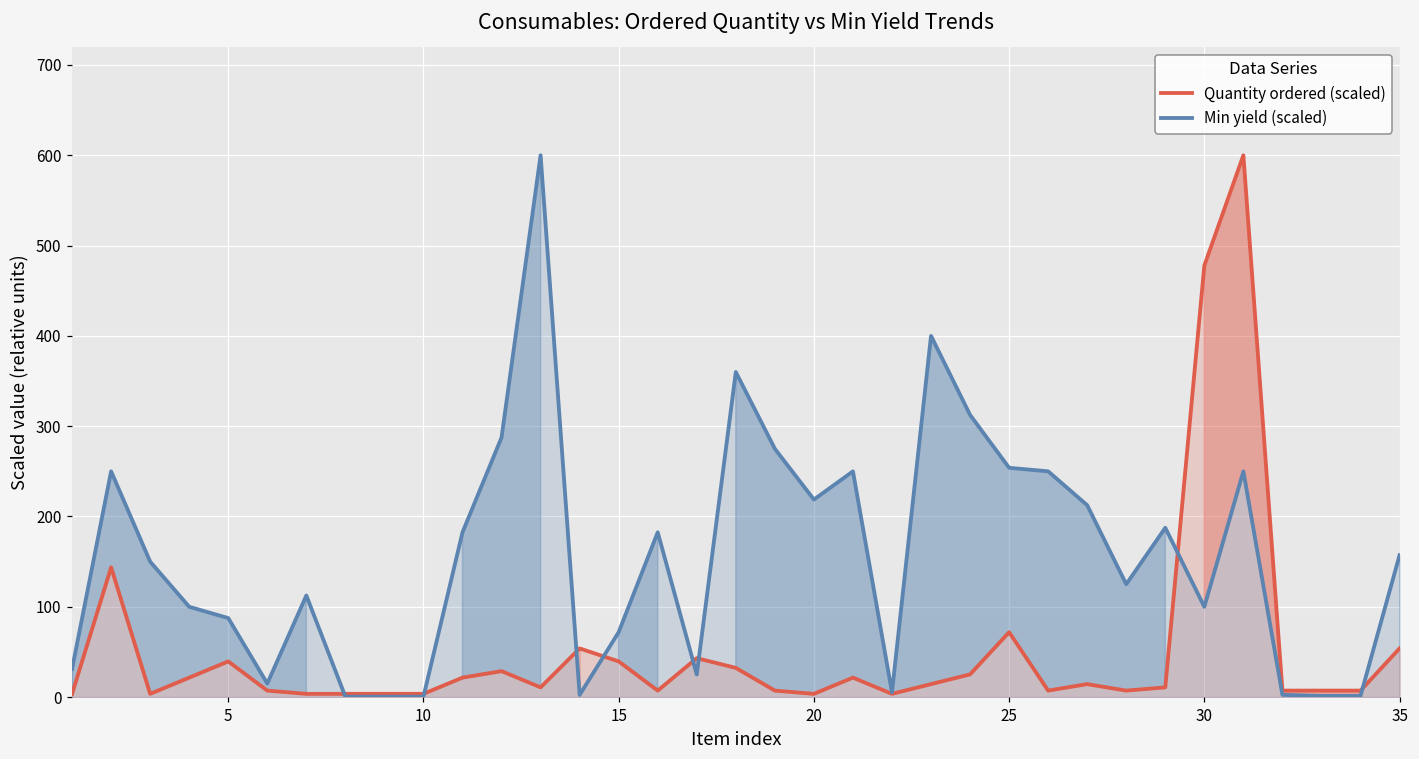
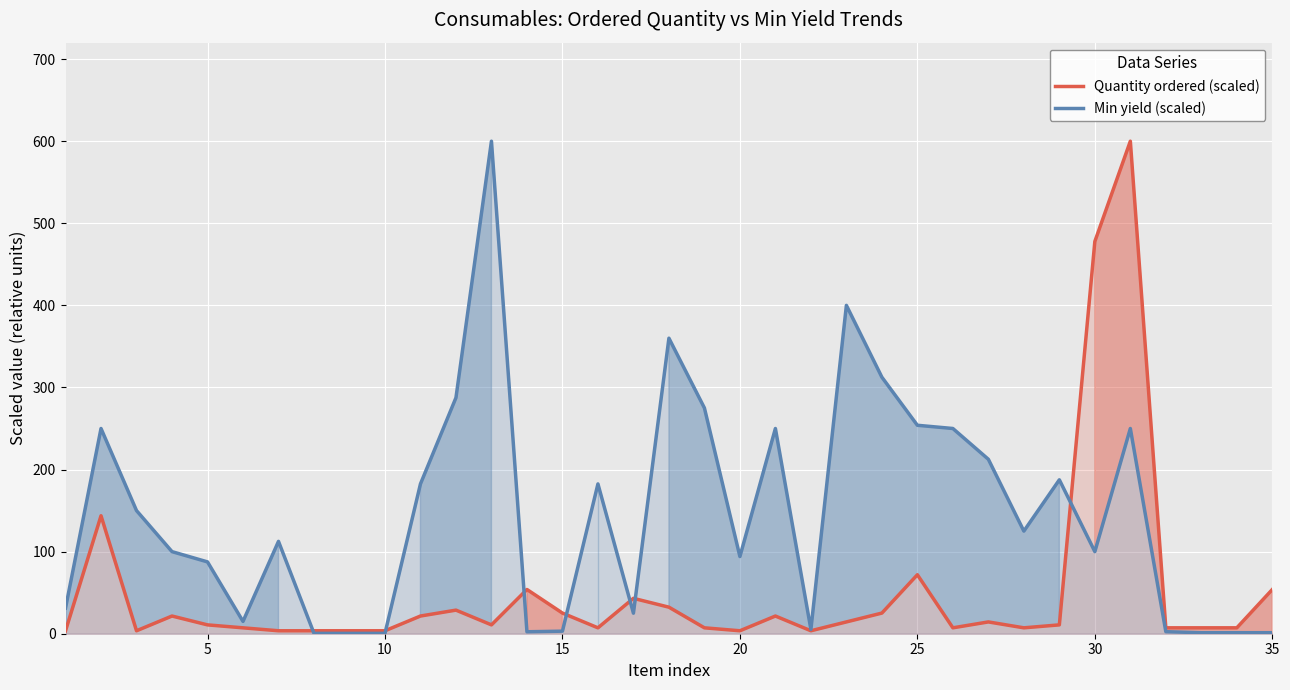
  {
    "Quantity ordered (scaled)": {
-     "5": 40,
+     "5": 10,
      "10": 0,
-     "15": 40,
+     "15": 30,
      "20": 0,
      "25": 70,
      "30": 480,
      "35": 50
    },
    "Min yield (scaled)": {
      "5": 90,
      "10": 0,
-     "15": 70,
-     "20": 220,
+     "15": 0,
+     "20": 90,
      "25": 250,
      "30": 100,
-     "35": 160
+     "35": 0
    }
  }
